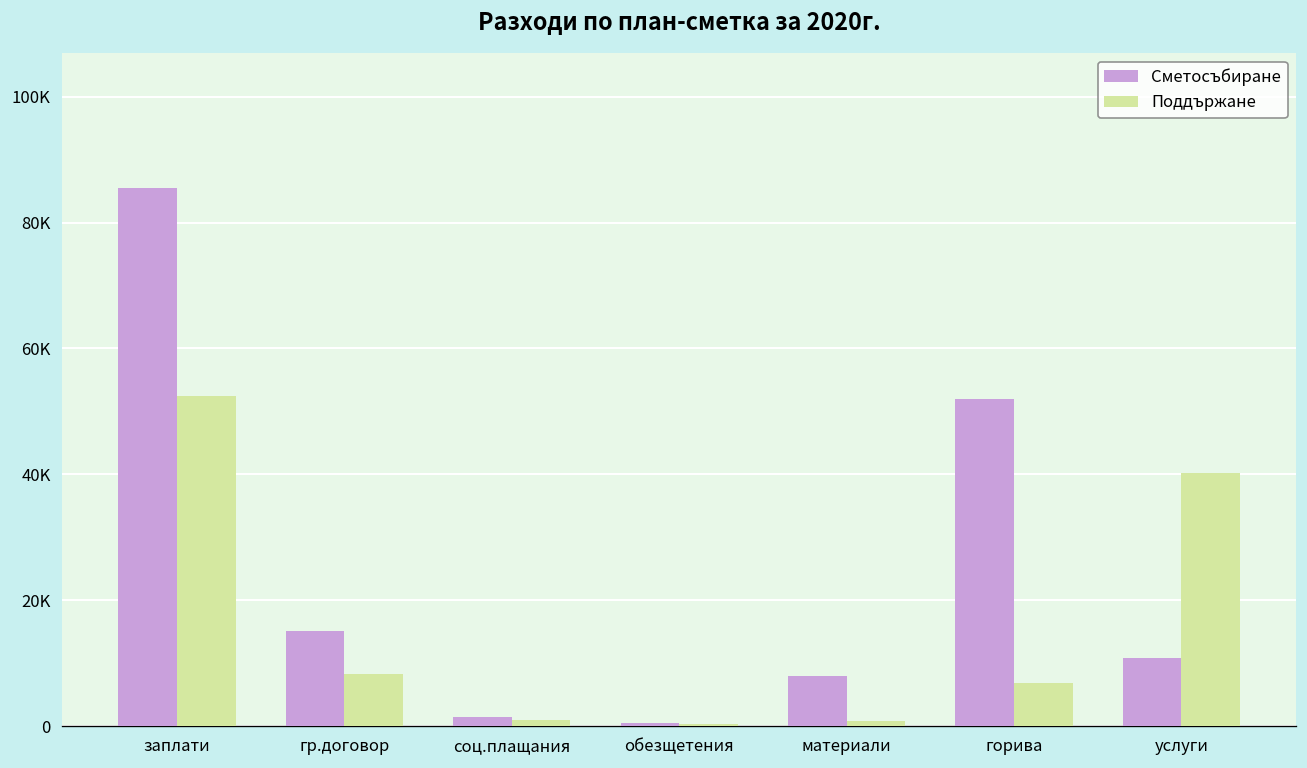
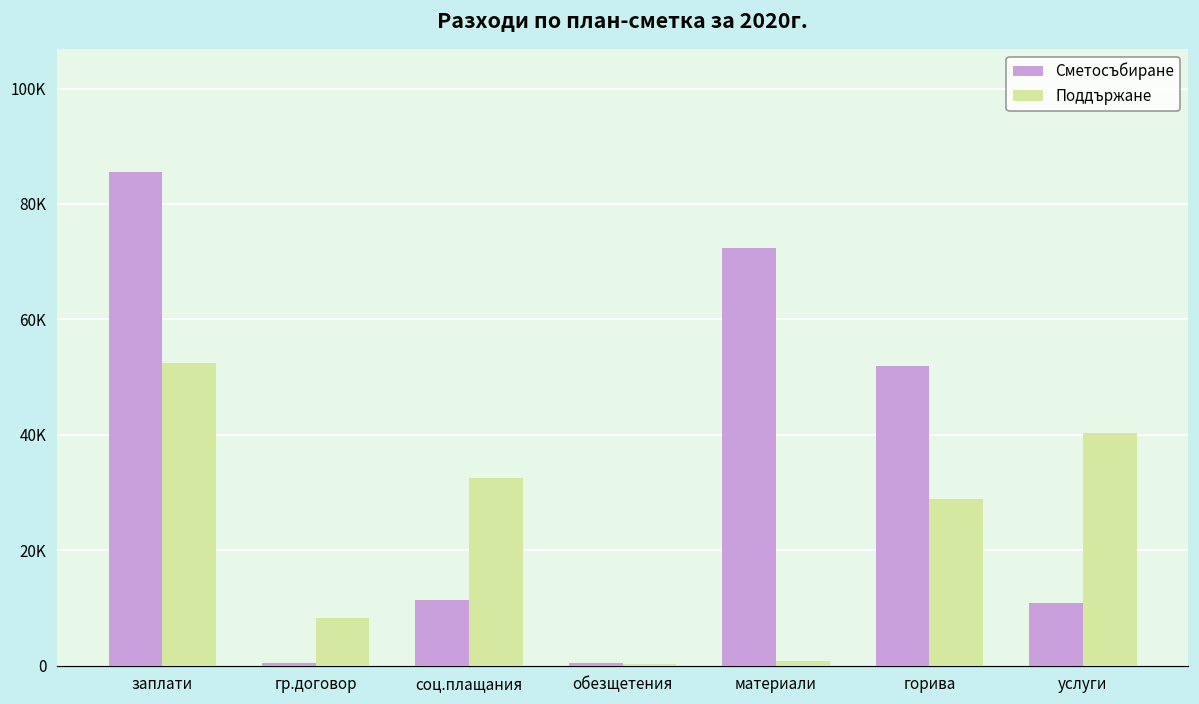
  {
    "Сметосъбиране": {
      "заплати": 86000,
-     "гр.договор": 15000,
-     "соц.плащания": 2000,
+     "гр.договор": 1000,
+     "соц.плащания": 11000,
      "обезщетения": 0,
-     "материали": 8000,
+     "материали": 72000,
      "горива": 52000,
      "услуги": 11000
    },
    "Поддържане": {
      "заплати": 53000,
      "гр.договор": 8000,
-     "соц.плащания": 1000,
+     "соц.плащания": 32000,
      "материали": 1000,
-     "горива": 7000,
+     "горива": 29000,
      "услуги": 40000
    }
  }
